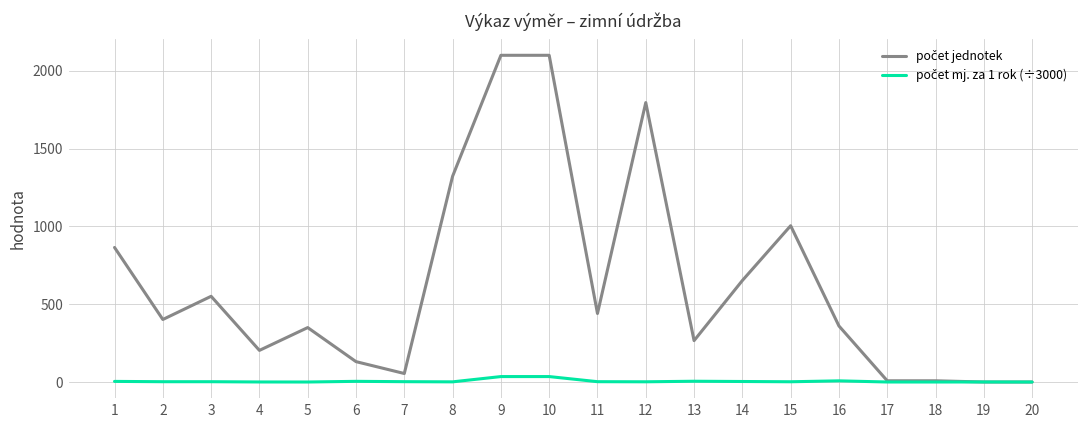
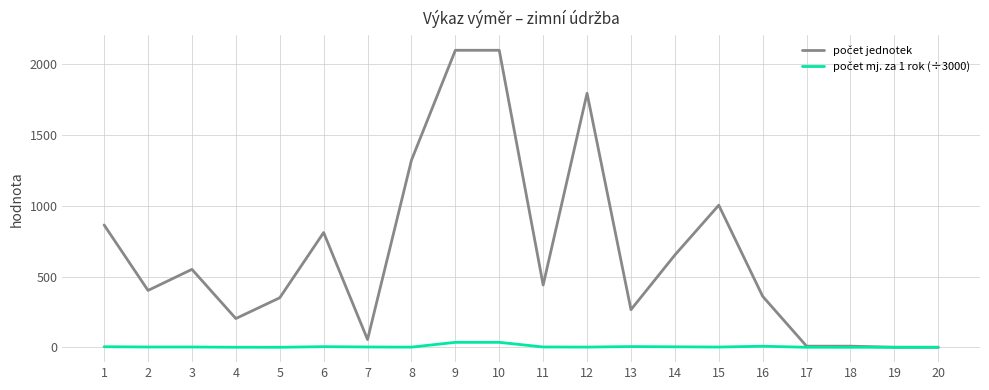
  {
    "počet jednotek": {
      "1": 860,
      "2": 400,
      "3": 550,
      "4": 200,
      "5": 350,
-     "6": 130,
+     "6": 810,
      "7": 50,
      "8": 1320,
      "9": 2100,
      "10": 2100,
      "11": 440,
      "12": 1800,
      "13": 270,
      "14": 650,
      "15": 1000,
      "16": 360
    },
    "počet mj. za 1 rok (÷3000)": {
      "1": 0,
      "2": 0,
      "3": 0,
      "4": 0,
      "5": 0,
      "6": 0,
      "7": 0,
      "8": 0,
      "9": 40,
      "10": 40,
      "11": 0,
      "12": 0,
      "13": 10,
      "14": 0,
      "15": 0,
      "16": 10
    }
  }
